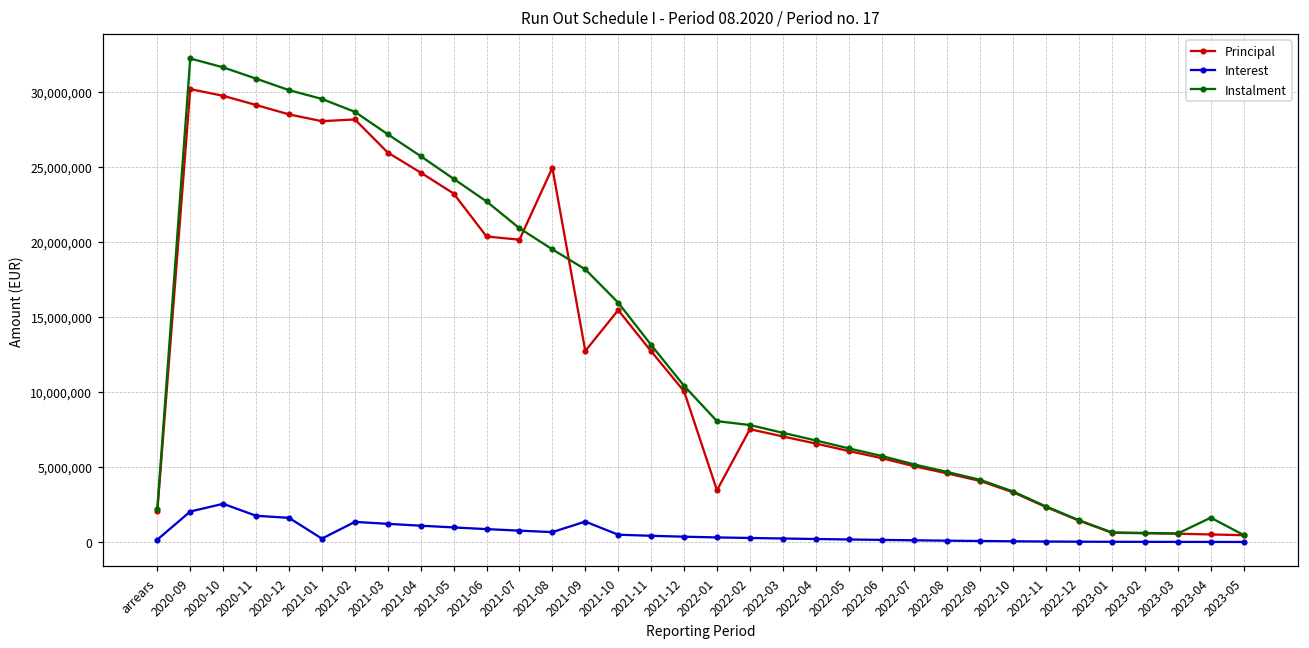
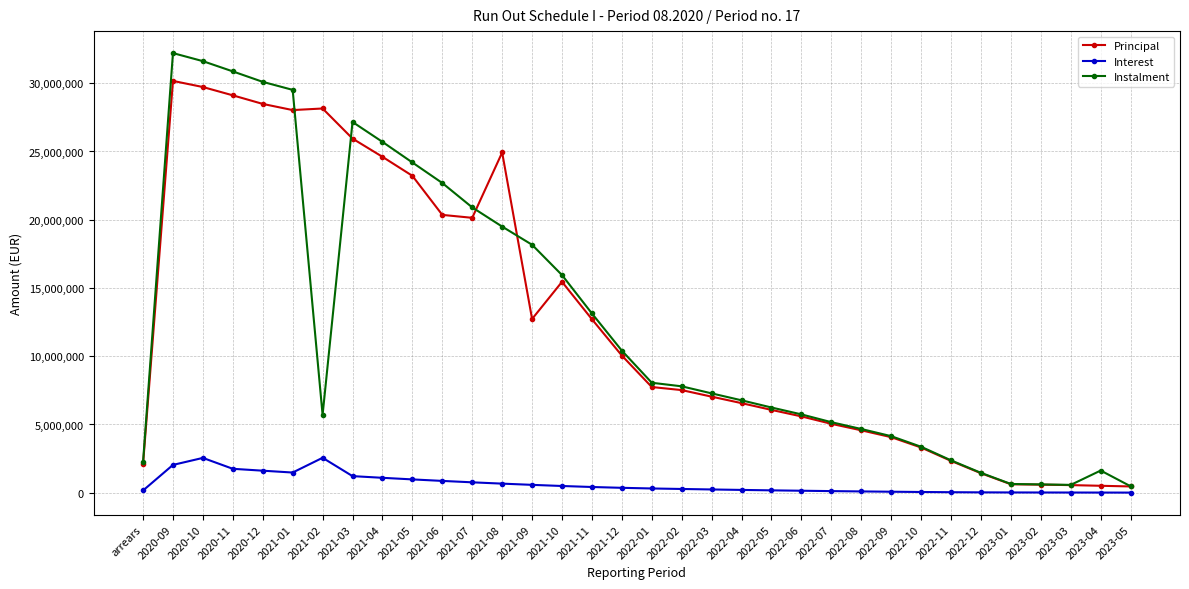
  {
    "Principal": {
      "2020-09": "30,200,000",
      "2020-10": "29,700,000",
      "2020-11": "29,100,000",
      "2020-12": "28,500,000",
      "2021-01": "28,000,000",
      "2021-02": "28,100,000",
      "2021-03": "25,900,000",
      "2021-04": "24,600,000",
      "2021-05": "23,200,000",
      "2021-06": "20,400,000",
      "2021-07": "20,100,000",
      "2021-08": "24,900,000",
      "2021-09": "12,700,000",
      "2021-10": "15,500,000",
      "2021-11": "12,700,000",
      "2021-12": "10,000,000",
-     "2022-01": "3,500,000",
+     "2022-01": "7,700,000",
      "2022-02": "7,500,000",
      "2022-03": "7,000,000",
      "2022-04": "6,600,000",
      "2023-04": "500,000"
    },
    "Interest": {
      "arrears": "200,000",
      "2020-09": "2,000,000",
      "2020-10": "2,600,000",
      "2020-11": "1,800,000",
      "2020-12": "1,600,000",
-     "2021-01": "200,000",
-     "2021-02": "1,300,000",
+     "2021-01": "1,500,000",
+     "2021-02": "2,600,000",
      "2021-03": "1,200,000",
      "2021-04": "1,100,000",
      "2021-05": "1,000,000",
      "2021-06": "900,000",
      "2021-07": "800,000",
      "2021-08": "700,000",
-     "2021-09": "1,400,000",
+     "2021-09": "600,000",
      "2021-10": "500,000",
      "2021-11": "400,000",
      "2021-12": "400,000",
      "2022-01": "300,000",
      "2022-02": "300,000",
      "2022-03": "200,000",
      "2022-04": "200,000",
      "2022-05": "200,000",
      "2022-06": "100,000",
      "2022-07": "100,000",
      "2022-08": "100,000",
      "2022-09": "100,000",
      "2022-10": "100,000",
      "2022-11": "0",
      "2022-12": "0",
      "2023-01": "0",
      "2023-02": "0",
      "2023-03": "0",
      "2023-04": "0",
      "2023-05": "0"
    },
    "Instalment": {
      "2020-09": "32,200,000",
      "2020-10": "31,600,000",
      "2020-11": "30,900,000",
      "2020-12": "30,100,000",
      "2021-01": "29,500,000",
-     "2021-02": "28,700,000",
+     "2021-02": "5,700,000",
      "2021-03": "27,200,000",
      "2021-04": "25,700,000",
      "2021-05": "24,200,000",
      "2021-06": "22,700,000",
      "2021-07": "20,900,000",
      "2021-08": "19,500,000",
      "2021-09": "18,200,000",
      "2021-10": "15,900,000",
      "2021-11": "13,100,000",
      "2021-12": "10,400,000",
      "2022-01": "8,100,000",
      "2022-02": "7,800,000",
      "2022-03": "7,300,000",
      "2022-04": "6,800,000",
      "2023-04": "1,600,000"
    }
  }
